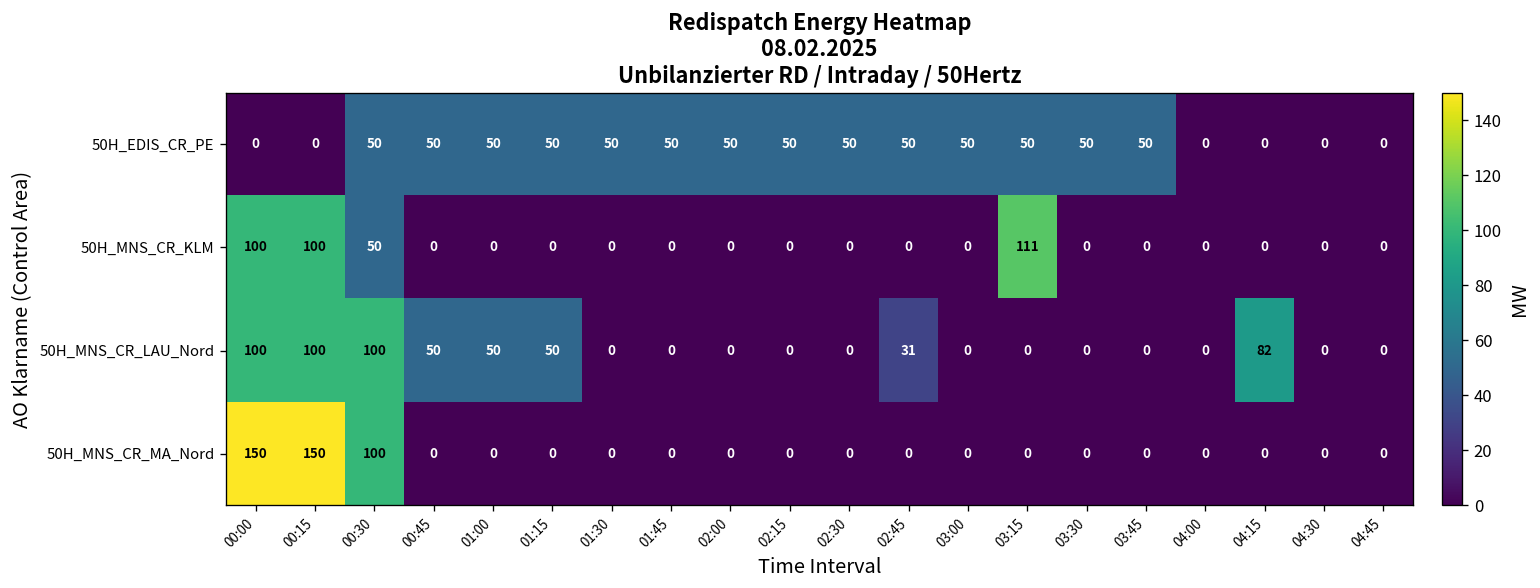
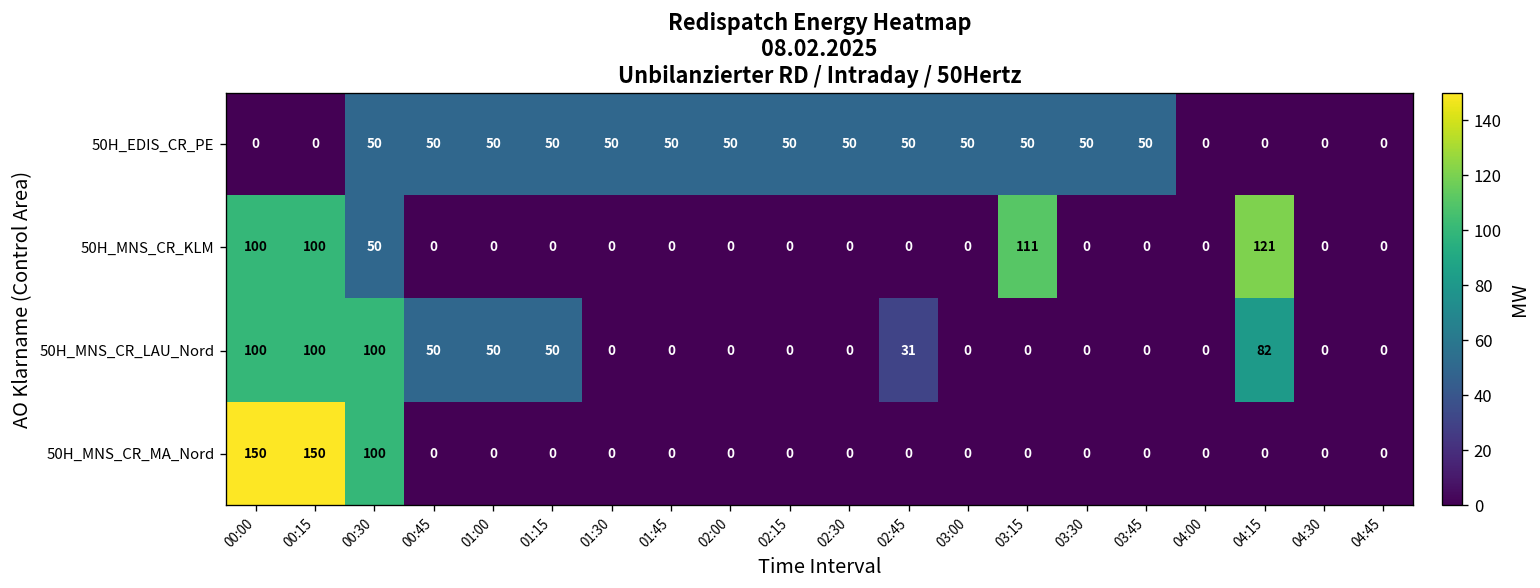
  {
    "50H_EDIS_CR_PE": {
      "00:00": 0,
      "00:15": 0,
      "00:30": 50,
      "00:45": 50,
      "01:00": 50,
      "01:15": 50,
      "01:30": 50,
      "01:45": 50,
      "02:00": 50,
      "02:15": 50,
      "02:30": 50,
      "02:45": 50,
      "03:00": 50,
      "03:15": 50,
      "03:30": 50,
      "03:45": 50,
      "04:00": 0,
      "04:15": 0,
      "04:30": 0,
      "04:45": 0
    },
    "50H_MNS_CR_KLM": {
      "00:00": 100,
      "00:15": 100,
      "00:30": 50,
      "00:45": 0,
      "01:00": 0,
      "01:15": 0,
      "01:30": 0,
      "01:45": 0,
      "02:00": 0,
      "02:15": 0,
      "02:30": 0,
      "02:45": 0,
      "03:00": 0,
      "03:15": 111,
      "03:30": 0,
      "03:45": 0,
      "04:00": 0,
-     "04:15": 0,
+     "04:15": 121,
      "04:30": 0,
      "04:45": 0
    },
    "50H_MNS_CR_LAU_Nord": {
      "00:00": 100,
      "00:15": 100,
      "00:30": 100,
      "00:45": 50,
      "01:00": 50,
      "01:15": 50,
      "01:30": 0,
      "01:45": 0,
      "02:00": 0,
      "02:15": 0,
      "02:30": 0,
      "02:45": 31,
      "03:00": 0,
      "03:15": 0,
      "03:30": 0,
      "03:45": 0,
      "04:00": 0,
      "04:15": 82,
      "04:30": 0,
      "04:45": 0
    },
    "50H_MNS_CR_MA_Nord": {
      "00:00": 150,
      "00:15": 150,
      "00:30": 100,
      "00:45": 0,
      "01:00": 0,
      "01:15": 0,
      "01:30": 0,
      "01:45": 0,
      "02:00": 0,
      "02:15": 0,
      "02:30": 0,
      "02:45": 0,
      "03:00": 0,
      "03:15": 0,
      "03:30": 0,
      "03:45": 0,
      "04:00": 0,
      "04:15": 0,
      "04:30": 0,
      "04:45": 0
    }
  }
